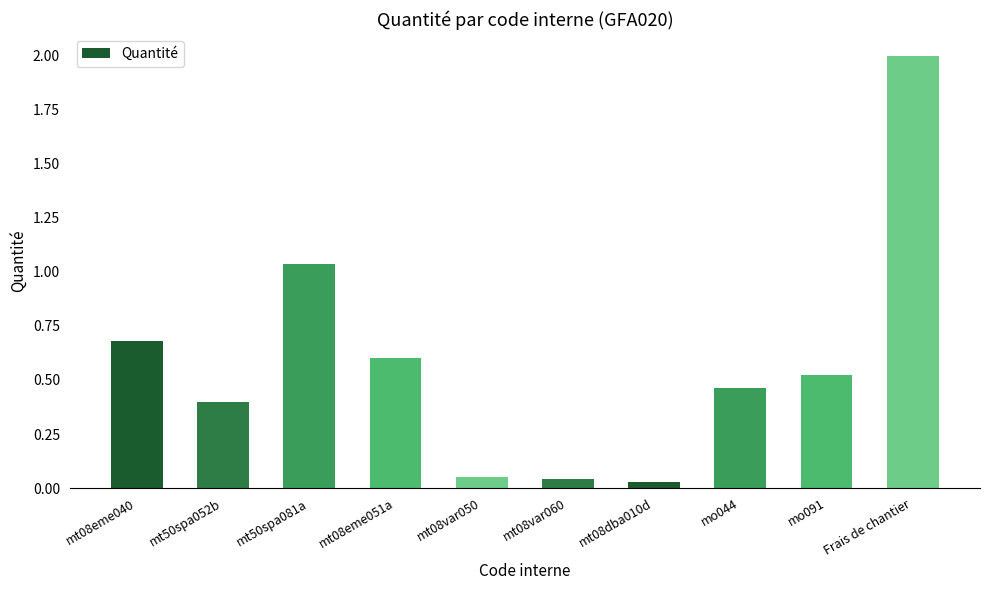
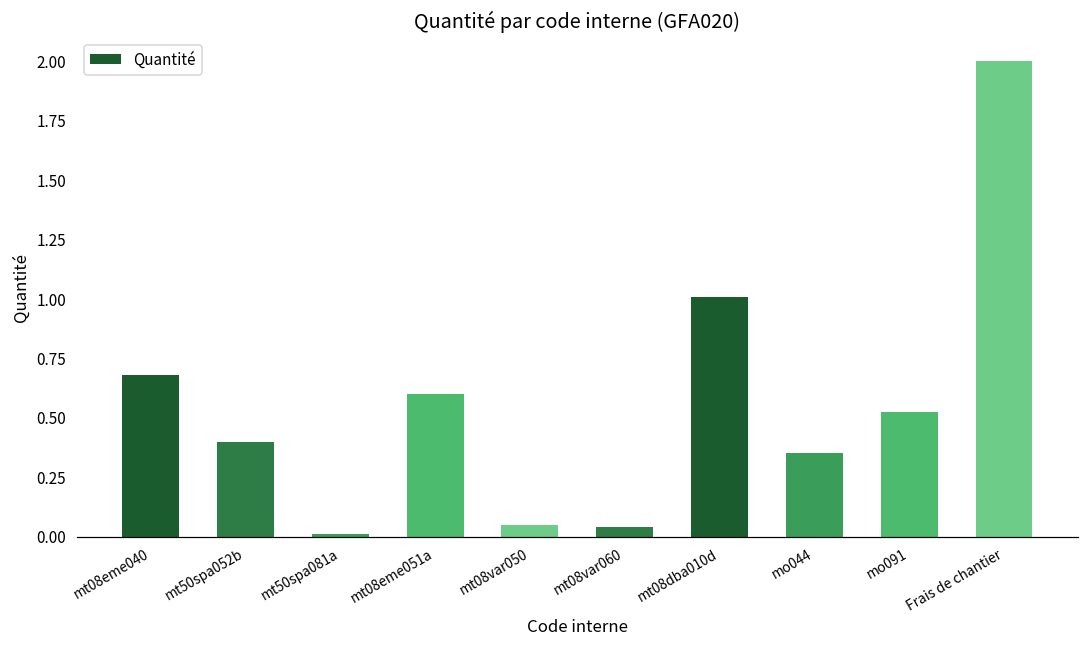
  {
    "mt08eme040": 0.68,
    "mt50spa052b": 0.40,
-   "mt50spa081a": 1.04,
+   "mt50spa081a": 0.01,
    "mt08eme051a": 0.60,
    "mt08var050": 0.05,
    "mt08var060": 0.04,
-   "mt08dba010d": 0.03,
-   "mo044": 0.46,
+   "mt08dba010d": 1.01,
+   "mo044": 0.35,
    "mo091": 0.52,
    "Frais de chantier": 2.00
  }
